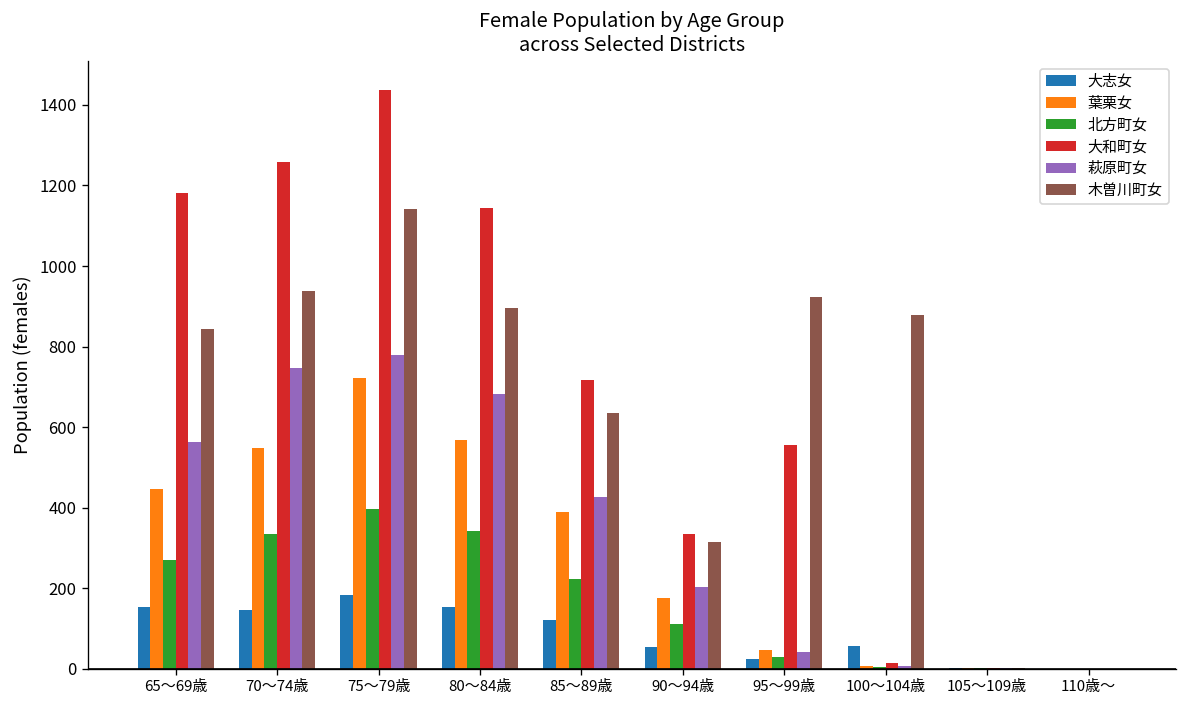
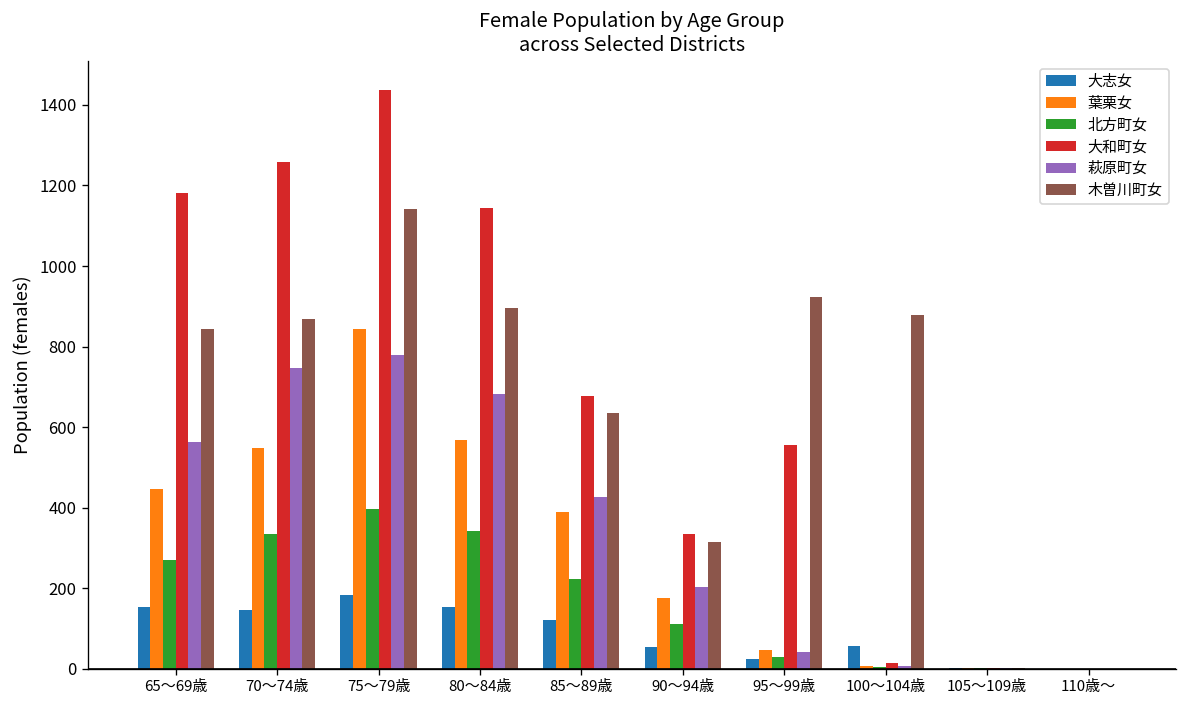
  {
    "大志女": {
      "65～69歳": 150,
      "70～74歳": 150,
      "75～79歳": 180,
      "80～84歳": 150,
      "85～89歳": 120,
      "90～94歳": 50,
      "95～99歳": 20,
      "100～104歳": 60,
      "110歳～": 0
    },
    "葉栗女": {
      "65～69歳": 450,
      "70～74歳": 550,
-     "75～79歳": 720,
+     "75～79歳": 840,
      "80～84歳": 570,
      "85～89歳": 390,
      "90～94歳": 180,
      "95～99歳": 50,
      "110歳～": 0
    },
    "北方町女": {
      "65～69歳": 270,
      "70～74歳": 330,
      "75～79歳": 400,
      "80～84歳": 340,
      "85～89歳": 220,
      "90～94歳": 110,
      "95～99歳": 30,
      "110歳～": 0
    },
    "大和町女": {
      "65～69歳": 1180,
      "70～74歳": 1260,
      "75～79歳": 1440,
      "80～84歳": 1150,
-     "85～89歳": 720,
+     "85～89歳": 680,
      "90～94歳": 340,
      "95～99歳": 560,
      "100～104歳": 20,
      "110歳～": 0
    },
    "萩原町女": {
      "65～69歳": 560,
      "70～74歳": 750,
      "75～79歳": 780,
      "80～84歳": 680,
      "85～89歳": 430,
      "90～94歳": 200,
      "95～99歳": 40,
      "100～104歳": 10,
      "110歳～": 0
    },
    "木曽川町女": {
      "65～69歳": 840,
-     "70～74歳": 940,
+     "70～74歳": 870,
      "75～79歳": 1140,
      "80～84歳": 900,
      "85～89歳": 630,
      "90～94歳": 310,
      "95～99歳": 920,
      "100～104歳": 880,
      "110歳～": 0
    }
  }
